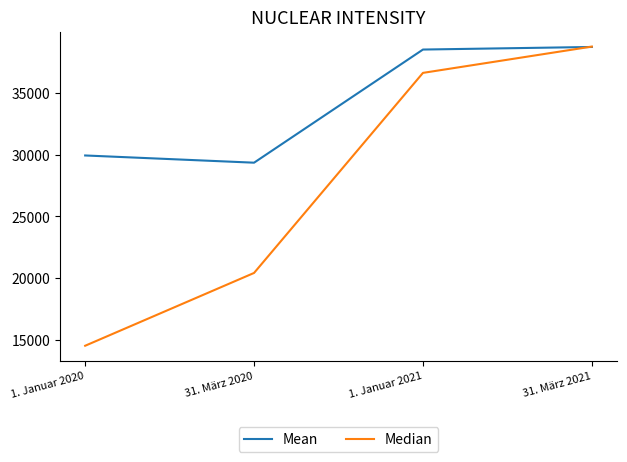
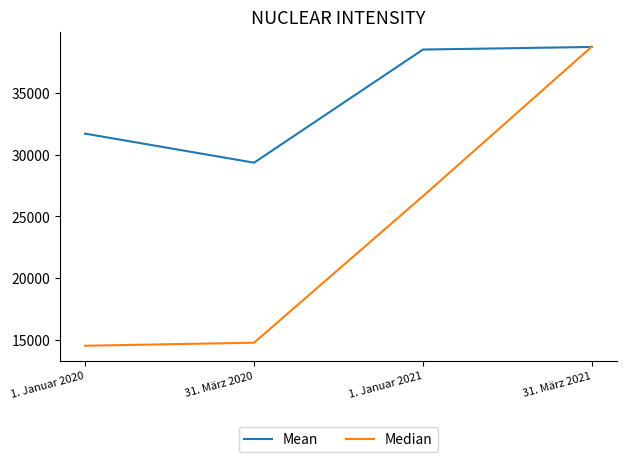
  {
    "Mean": {
-     "1. Januar 2020": 29900,
+     "1. Januar 2020": 31700,
      "31. März 2020": 29400,
      "1. Januar 2021": 38500
    },
    "Median": {
      "1. Januar 2020": 14500,
-     "31. März 2020": 20400,
-     "1. Januar 2021": 36600
+     "31. März 2020": 14800,
+     "1. Januar 2021": 26600
    }
  }
